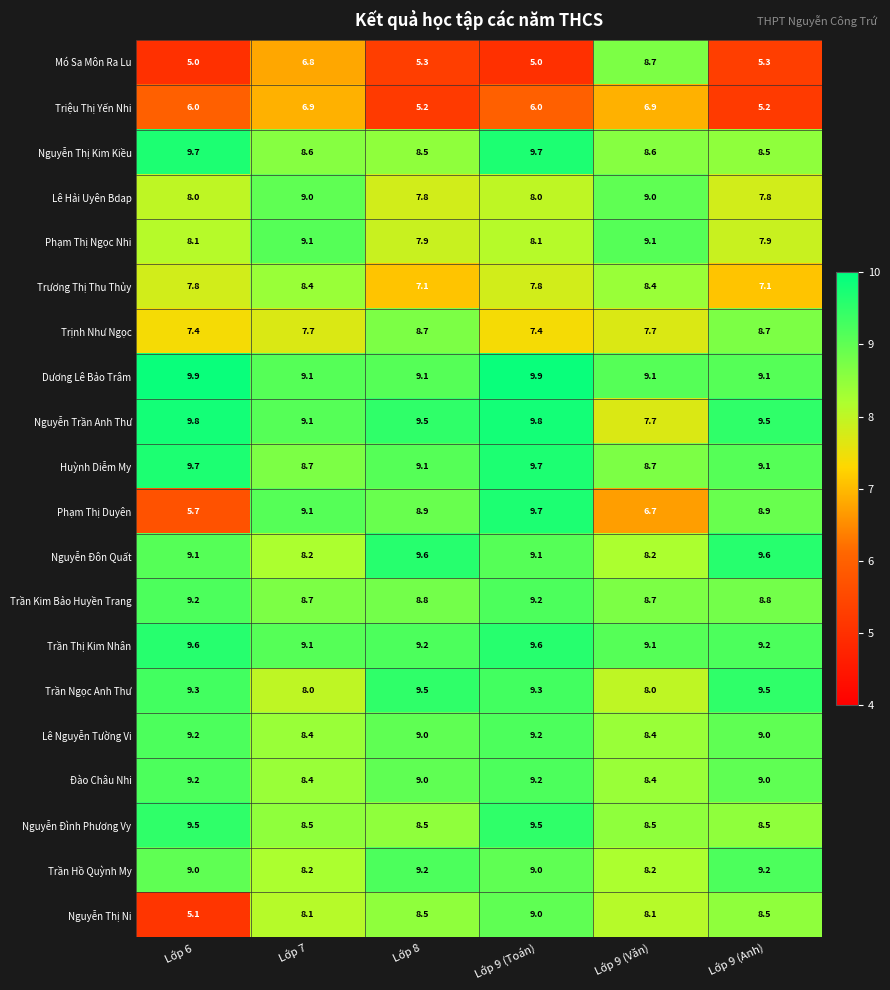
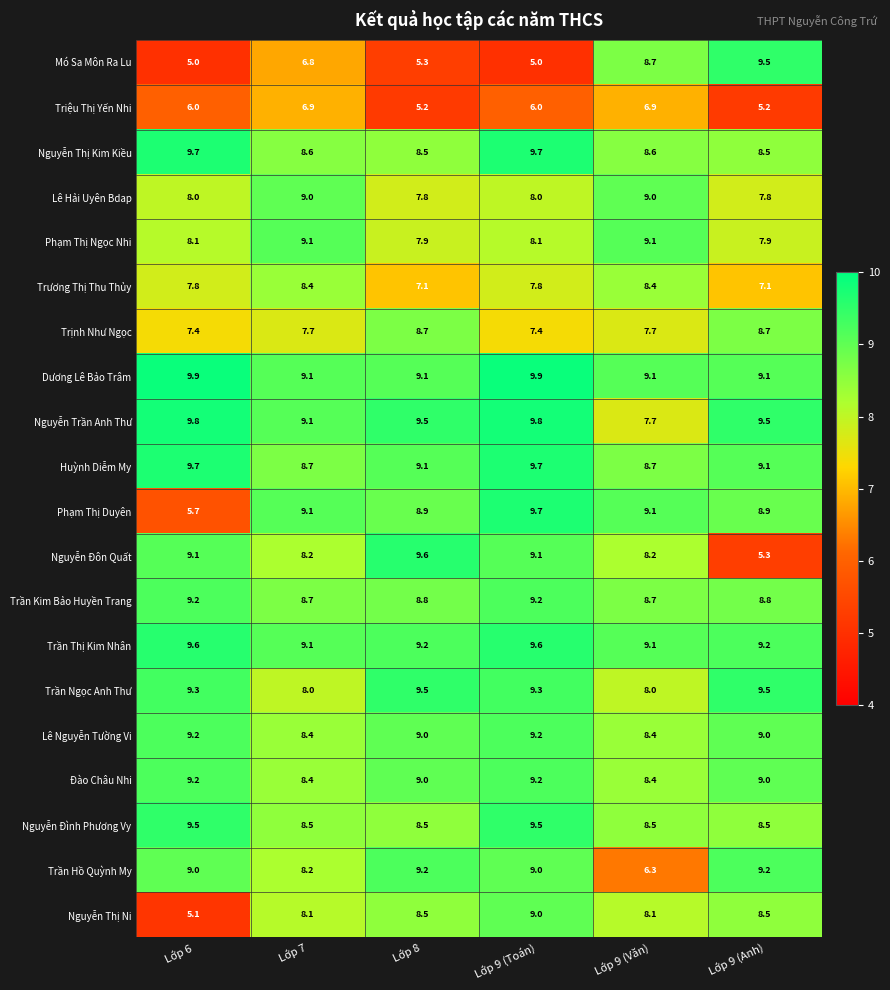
  {
    "Mó Sa Môn Ra Lu": {
      "Lớp 6": 5.0,
      "Lớp 7": 6.8,
      "Lớp 8": 5.3,
      "Lớp 9 (Toán)": 5.0,
      "Lớp 9 (Văn)": 8.7,
-     "Lớp 9 (Anh)": 5.3
+     "Lớp 9 (Anh)": 9.5
    },
    "Triệu Thị Yến Nhi": {
      "Lớp 6": 6.0,
      "Lớp 7": 6.9,
      "Lớp 8": 5.2,
      "Lớp 9 (Toán)": 6.0,
      "Lớp 9 (Văn)": 6.9,
      "Lớp 9 (Anh)": 5.2
    },
    "Nguyễn Thị Kim Kiều": {
      "Lớp 6": 9.7,
      "Lớp 7": 8.6,
      "Lớp 8": 8.5,
      "Lớp 9 (Toán)": 9.7,
      "Lớp 9 (Văn)": 8.6,
      "Lớp 9 (Anh)": 8.5
    },
    "Lê Hải Uyên Bdap": {
      "Lớp 6": 8.0,
      "Lớp 7": 9.0,
      "Lớp 8": 7.8,
      "Lớp 9 (Toán)": 8.0,
      "Lớp 9 (Văn)": 9.0,
      "Lớp 9 (Anh)": 7.8
    },
    "Phạm Thị Ngọc Nhi": {
      "Lớp 6": 8.1,
      "Lớp 7": 9.1,
      "Lớp 8": 7.9,
      "Lớp 9 (Toán)": 8.1,
      "Lớp 9 (Văn)": 9.1,
      "Lớp 9 (Anh)": 7.9
    },
    "Trương Thị Thu Thủy": {
      "Lớp 6": 7.8,
      "Lớp 7": 8.4,
      "Lớp 8": 7.1,
      "Lớp 9 (Toán)": 7.8,
      "Lớp 9 (Văn)": 8.4,
      "Lớp 9 (Anh)": 7.1
    },
    "Trịnh Như Ngọc": {
      "Lớp 6": 7.4,
      "Lớp 7": 7.7,
      "Lớp 8": 8.7,
      "Lớp 9 (Toán)": 7.4,
      "Lớp 9 (Văn)": 7.7,
      "Lớp 9 (Anh)": 8.7
    },
    "Dương Lê Bảo Trâm": {
      "Lớp 6": 9.9,
      "Lớp 7": 9.1,
      "Lớp 8": 9.1,
      "Lớp 9 (Toán)": 9.9,
      "Lớp 9 (Văn)": 9.1,
      "Lớp 9 (Anh)": 9.1
    },
    "Nguyễn Trần Anh Thư": {
      "Lớp 6": 9.8,
      "Lớp 7": 9.1,
      "Lớp 8": 9.5,
      "Lớp 9 (Toán)": 9.8,
      "Lớp 9 (Văn)": 7.7,
      "Lớp 9 (Anh)": 9.5
    },
    "Huỳnh Diễm My": {
      "Lớp 6": 9.7,
      "Lớp 7": 8.7,
      "Lớp 8": 9.1,
      "Lớp 9 (Toán)": 9.7,
      "Lớp 9 (Văn)": 8.7,
      "Lớp 9 (Anh)": 9.1
    },
    "Phạm Thị Duyên": {
      "Lớp 6": 5.7,
      "Lớp 7": 9.1,
      "Lớp 8": 8.9,
      "Lớp 9 (Toán)": 9.7,
-     "Lớp 9 (Văn)": 6.7,
+     "Lớp 9 (Văn)": 9.1,
      "Lớp 9 (Anh)": 8.9
    },
    "Nguyễn Đôn Quất": {
      "Lớp 6": 9.1,
      "Lớp 7": 8.2,
      "Lớp 8": 9.6,
      "Lớp 9 (Toán)": 9.1,
      "Lớp 9 (Văn)": 8.2,
-     "Lớp 9 (Anh)": 9.6
+     "Lớp 9 (Anh)": 5.3
    },
    "Trần Kim Bảo Huyền Trang": {
      "Lớp 6": 9.2,
      "Lớp 7": 8.7,
      "Lớp 8": 8.8,
      "Lớp 9 (Toán)": 9.2,
      "Lớp 9 (Văn)": 8.7,
      "Lớp 9 (Anh)": 8.8
    },
    "Trần Thị Kim Nhân": {
      "Lớp 6": 9.6,
      "Lớp 7": 9.1,
      "Lớp 8": 9.2,
      "Lớp 9 (Toán)": 9.6,
      "Lớp 9 (Văn)": 9.1,
      "Lớp 9 (Anh)": 9.2
    },
    "Trần Ngọc Anh Thư": {
      "Lớp 6": 9.3,
      "Lớp 7": 8.0,
      "Lớp 8": 9.5,
      "Lớp 9 (Toán)": 9.3,
      "Lớp 9 (Văn)": 8.0,
      "Lớp 9 (Anh)": 9.5
    },
    "Lê Nguyễn Tường Vi": {
      "Lớp 6": 9.2,
      "Lớp 7": 8.4,
      "Lớp 8": 9.0,
      "Lớp 9 (Toán)": 9.2,
      "Lớp 9 (Văn)": 8.4,
      "Lớp 9 (Anh)": 9.0
    },
    "Đào Châu Nhi": {
      "Lớp 6": 9.2,
      "Lớp 7": 8.4,
      "Lớp 8": 9.0,
      "Lớp 9 (Toán)": 9.2,
      "Lớp 9 (Văn)": 8.4,
      "Lớp 9 (Anh)": 9.0
    },
    "Nguyễn Đình Phương Vy": {
      "Lớp 6": 9.5,
      "Lớp 7": 8.5,
      "Lớp 8": 8.5,
      "Lớp 9 (Toán)": 9.5,
      "Lớp 9 (Văn)": 8.5,
      "Lớp 9 (Anh)": 8.5
    },
    "Trần Hồ Quỳnh My": {
      "Lớp 6": 9.0,
      "Lớp 7": 8.2,
      "Lớp 8": 9.2,
      "Lớp 9 (Toán)": 9.0,
-     "Lớp 9 (Văn)": 8.2,
+     "Lớp 9 (Văn)": 6.3,
      "Lớp 9 (Anh)": 9.2
    },
    "Nguyễn Thị Ni": {
      "Lớp 6": 5.1,
      "Lớp 7": 8.1,
      "Lớp 8": 8.5,
      "Lớp 9 (Toán)": 9.0,
      "Lớp 9 (Văn)": 8.1,
      "Lớp 9 (Anh)": 8.5
    }
  }
